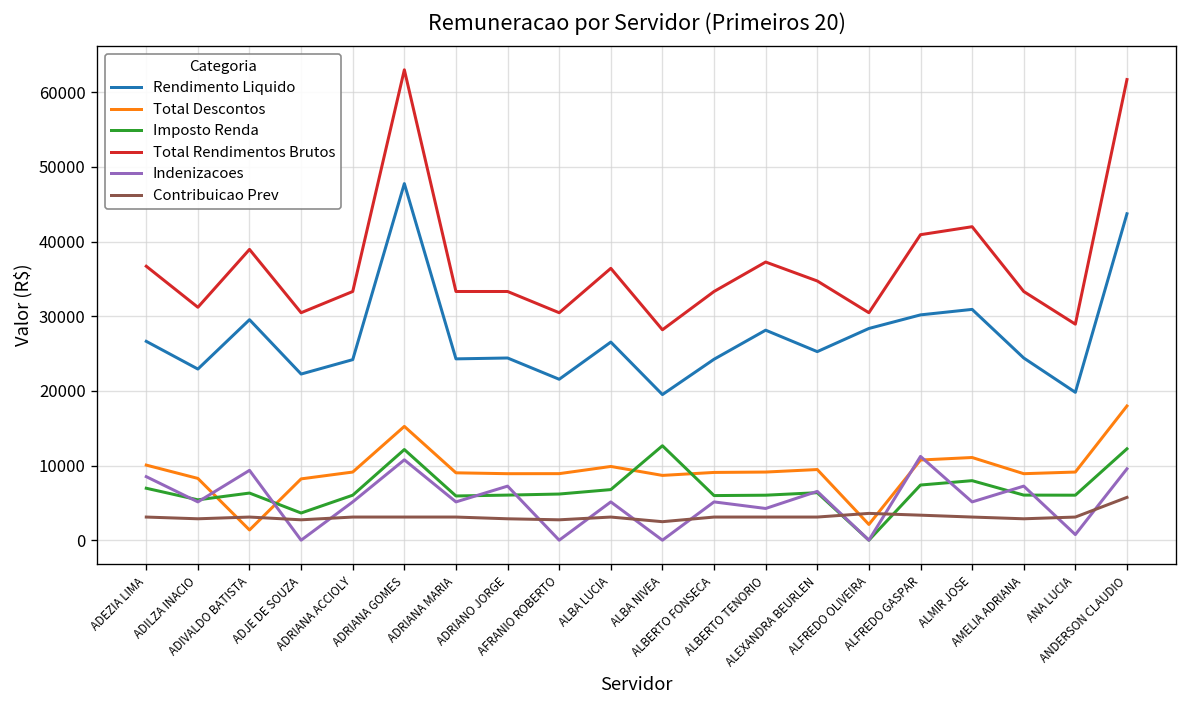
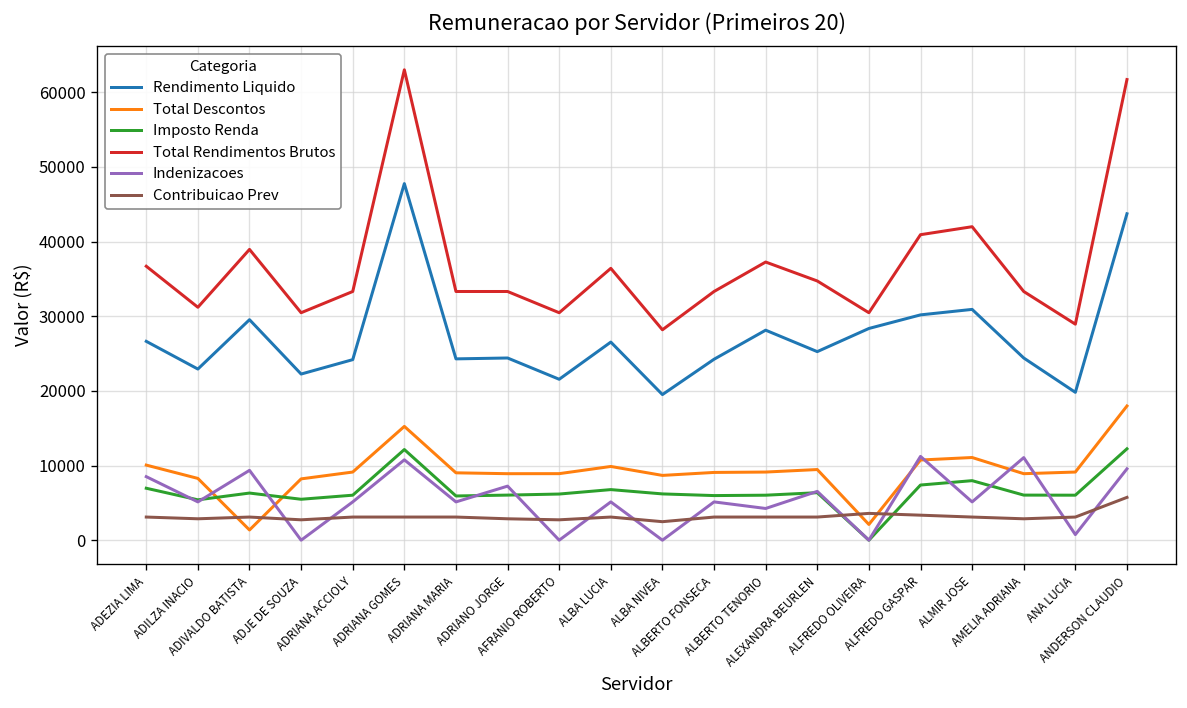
  {
    "Rendimento Liquido": {
      "ADEZIA LIMA": 27000,
      "ADILZA INACIO": 23000,
      "ADIVALDO BATISTA": 30000,
      "ADJE DE SOUZA": 22000,
      "ADRIANA ACCIOLY": 24000,
      "ADRIANA GOMES": 48000,
      "ADRIANA MARIA": 24000,
      "ADRIANO JORGE": 24000,
      "AFRANIO ROBERTO": 22000,
      "ALBA LUCIA": 27000,
      "ALBA NIVEA": 20000,
      "ALBERTO FONSECA": 24000,
      "ALBERTO TENORIO": 28000,
      "ALEXANDRA BEURLEN": 25000,
      "ALFREDO OLIVEIRA": 28000,
      "ALFREDO GASPAR": 30000,
      "ALMIR JOSE": 31000,
      "AMELIA ADRIANA": 24000,
      "ANA LUCIA": 20000,
      "ANDERSON CLAUDIO": 44000
    },
    "Total Descontos": {
      "ADEZIA LIMA": 10000,
      "ADILZA INACIO": 8000,
      "ADIVALDO BATISTA": 1000,
      "ADJE DE SOUZA": 8000,
      "ADRIANA ACCIOLY": 9000,
      "ADRIANA GOMES": 15000,
      "ADRIANA MARIA": 9000,
      "ADRIANO JORGE": 9000,
      "AFRANIO ROBERTO": 9000,
      "ALBA LUCIA": 10000,
      "ALBA NIVEA": 9000,
      "ALBERTO FONSECA": 9000,
      "ALBERTO TENORIO": 9000,
      "ALEXANDRA BEURLEN": 9000,
      "ALFREDO OLIVEIRA": 2000,
      "ALFREDO GASPAR": 11000,
      "ALMIR JOSE": 11000,
      "AMELIA ADRIANA": 9000,
      "ANA LUCIA": 9000,
      "ANDERSON CLAUDIO": 18000
    },
    "Imposto Renda": {
      "ADEZIA LIMA": 7000,
      "ADIVALDO BATISTA": 6000,
-     "ADJE DE SOUZA": 4000,
+     "ADJE DE SOUZA": 5000,
      "ADRIANA ACCIOLY": 6000,
      "ADRIANA GOMES": 12000,
      "ADRIANA MARIA": 6000,
      "ADRIANO JORGE": 6000,
      "AFRANIO ROBERTO": 6000,
      "ALBA LUCIA": 7000,
-     "ALBA NIVEA": 13000,
+     "ALBA NIVEA": 6000,
      "ALBERTO FONSECA": 6000,
      "ALBERTO TENORIO": 6000,
      "ALFREDO GASPAR": 7000,
      "ALMIR JOSE": 8000,
      "AMELIA ADRIANA": 6000,
      "ANA LUCIA": 6000,
      "ANDERSON CLAUDIO": 12000
    },
    "Total Rendimentos Brutos": {
      "ADEZIA LIMA": 37000,
      "ADILZA INACIO": 31000,
      "ADIVALDO BATISTA": 39000,
      "ADJE DE SOUZA": 30000,
      "ADRIANA ACCIOLY": 33000,
      "ADRIANA GOMES": 63000,
      "ADRIANA MARIA": 33000,
      "ADRIANO JORGE": 33000,
      "AFRANIO ROBERTO": 30000,
      "ALBA LUCIA": 36000,
      "ALBA NIVEA": 28000,
      "ALBERTO FONSECA": 33000,
      "ALBERTO TENORIO": 37000,
      "ALEXANDRA BEURLEN": 35000,
      "ALFREDO OLIVEIRA": 30000,
      "ALFREDO GASPAR": 41000,
      "ALMIR JOSE": 42000,
      "AMELIA ADRIANA": 33000,
      "ANA LUCIA": 29000,
      "ANDERSON CLAUDIO": 62000
    },
    "Indenizacoes": {
      "ADEZIA LIMA": 9000,
      "ADIVALDO BATISTA": 9000,
      "ADJE DE SOUZA": 0,
      "ADRIANA ACCIOLY": 5000,
      "ADRIANA GOMES": 11000,
      "ADRIANA MARIA": 5000,
      "ADRIANO JORGE": 7000,
      "AFRANIO ROBERTO": 0,
      "ALBA LUCIA": 5000,
      "ALBA NIVEA": 0,
      "ALBERTO FONSECA": 5000,
      "ALBERTO TENORIO": 4000,
      "ALFREDO GASPAR": 11000,
      "ALMIR JOSE": 5000,
-     "AMELIA ADRIANA": 7000,
+     "AMELIA ADRIANA": 11000,
      "ANA LUCIA": 1000,
      "ANDERSON CLAUDIO": 10000
    },
    "Contribuicao Prev": {
      "ADEZIA LIMA": 3000,
      "ADILZA INACIO": 3000,
      "ADIVALDO BATISTA": 3000,
      "ADJE DE SOUZA": 3000,
      "ADRIANA ACCIOLY": 3000,
      "ADRIANA GOMES": 3000,
      "ADRIANA MARIA": 3000,
      "ADRIANO JORGE": 3000,
      "AFRANIO ROBERTO": 3000,
      "ALBA LUCIA": 3000,
      "ALBA NIVEA": 2000,
      "ALBERTO FONSECA": 3000,
      "ALBERTO TENORIO": 3000,
      "ALEXANDRA BEURLEN": 3000,
      "ALFREDO OLIVEIRA": 4000,
      "ALFREDO GASPAR": 3000,
      "ALMIR JOSE": 3000,
      "AMELIA ADRIANA": 3000,
      "ANA LUCIA": 3000,
      "ANDERSON CLAUDIO": 6000
    }
  }
